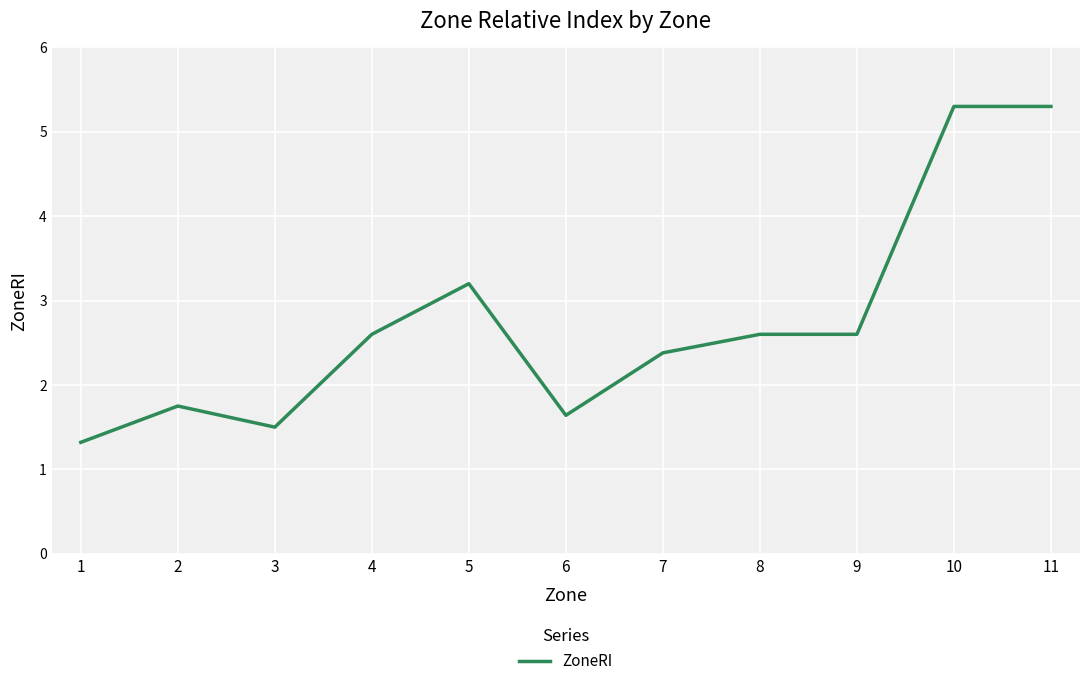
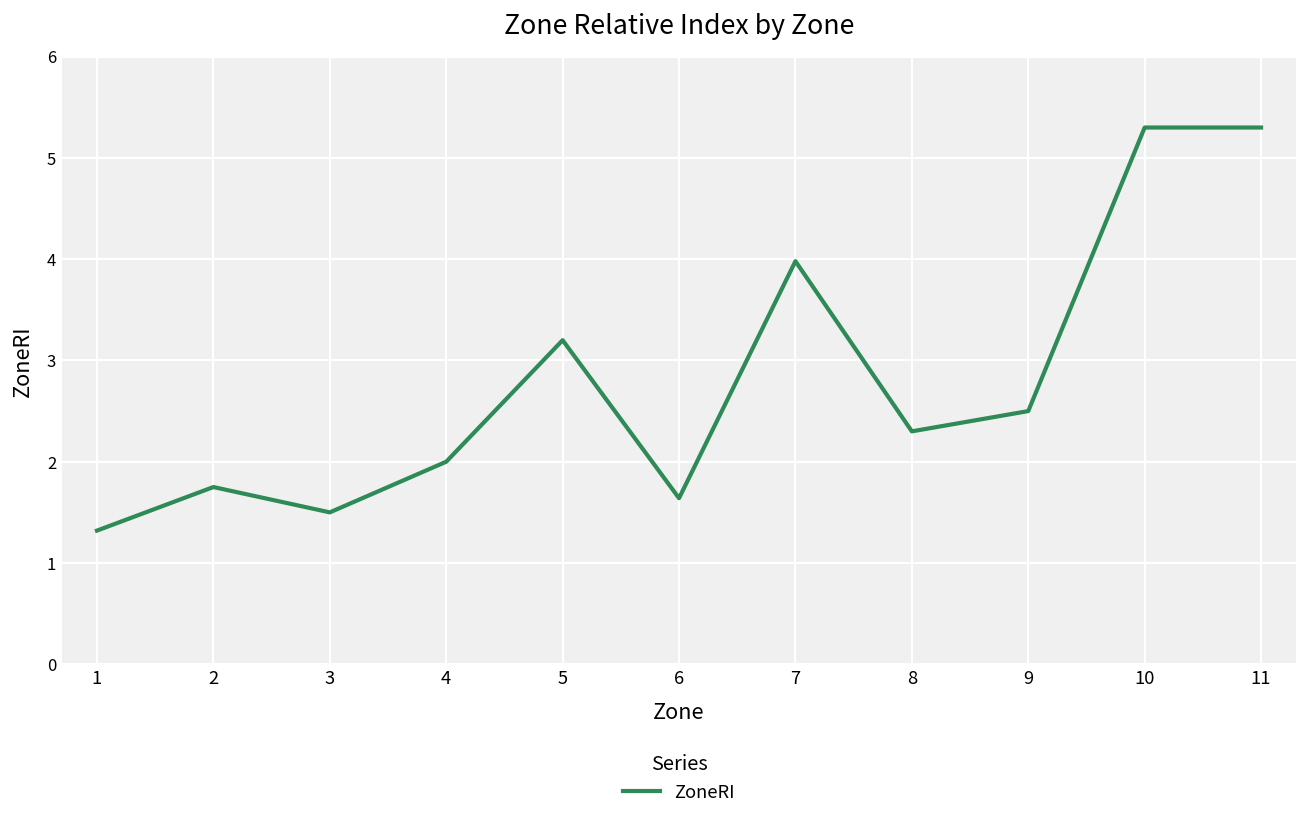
  {
    "1": 1.3,
    "2": 1.8,
    "3": 1.5,
-   "4": 2.6,
+   "4": 2.0,
    "5": 3.2,
    "6": 1.6,
-   "7": 2.4,
-   "8": 2.6,
-   "9": 2.6,
+   "7": 4.0,
+   "8": 2.3,
+   "9": 2.5,
    "10": 5.3,
    "11": 5.3
  }
